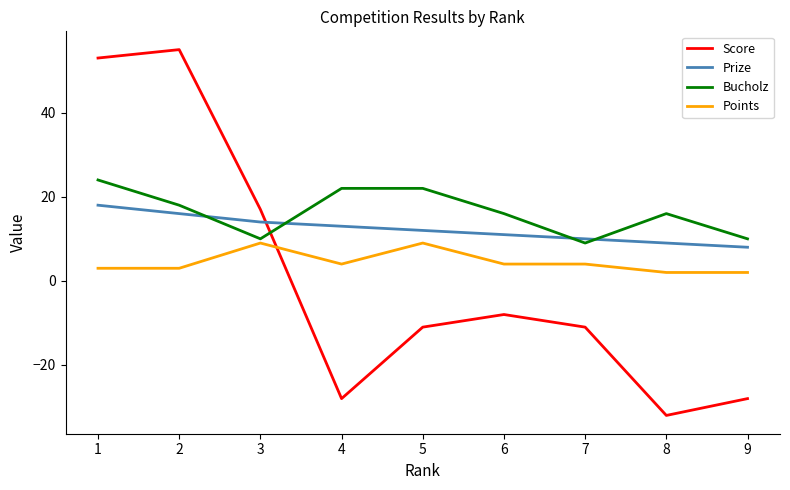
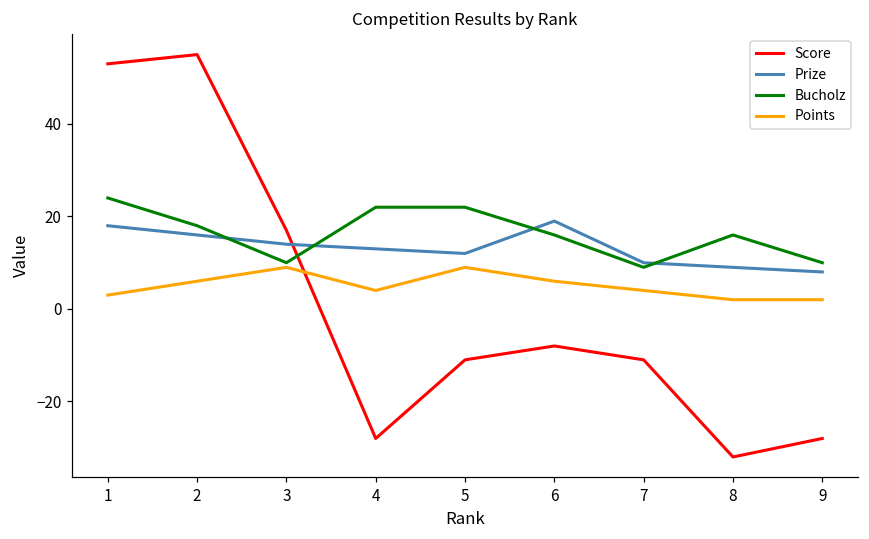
  {
    "Score": {
      "1": 53,
      "2": 55,
      "3": 17,
      "4": -28,
      "5": -11,
      "6": -8,
      "7": -11,
      "8": -32,
      "9": -28
    },
    "Prize": {
      "1": 18,
      "2": 16,
      "3": 14,
      "4": 13,
      "5": 12,
-     "6": 11,
+     "6": 19,
      "7": 10,
      "8": 9,
      "9": 8
    },
    "Bucholz": {
      "1": 24,
      "2": 18,
      "3": 10,
      "4": 22,
      "5": 22,
      "6": 16,
      "7": 9,
      "8": 16,
      "9": 10
    },
    "Points": {
      "1": 3,
-     "2": 3,
+     "2": 6,
      "3": 9,
      "4": 4,
      "5": 9,
-     "6": 4,
+     "6": 6,
      "7": 4,
      "8": 2,
      "9": 2
    }
  }
